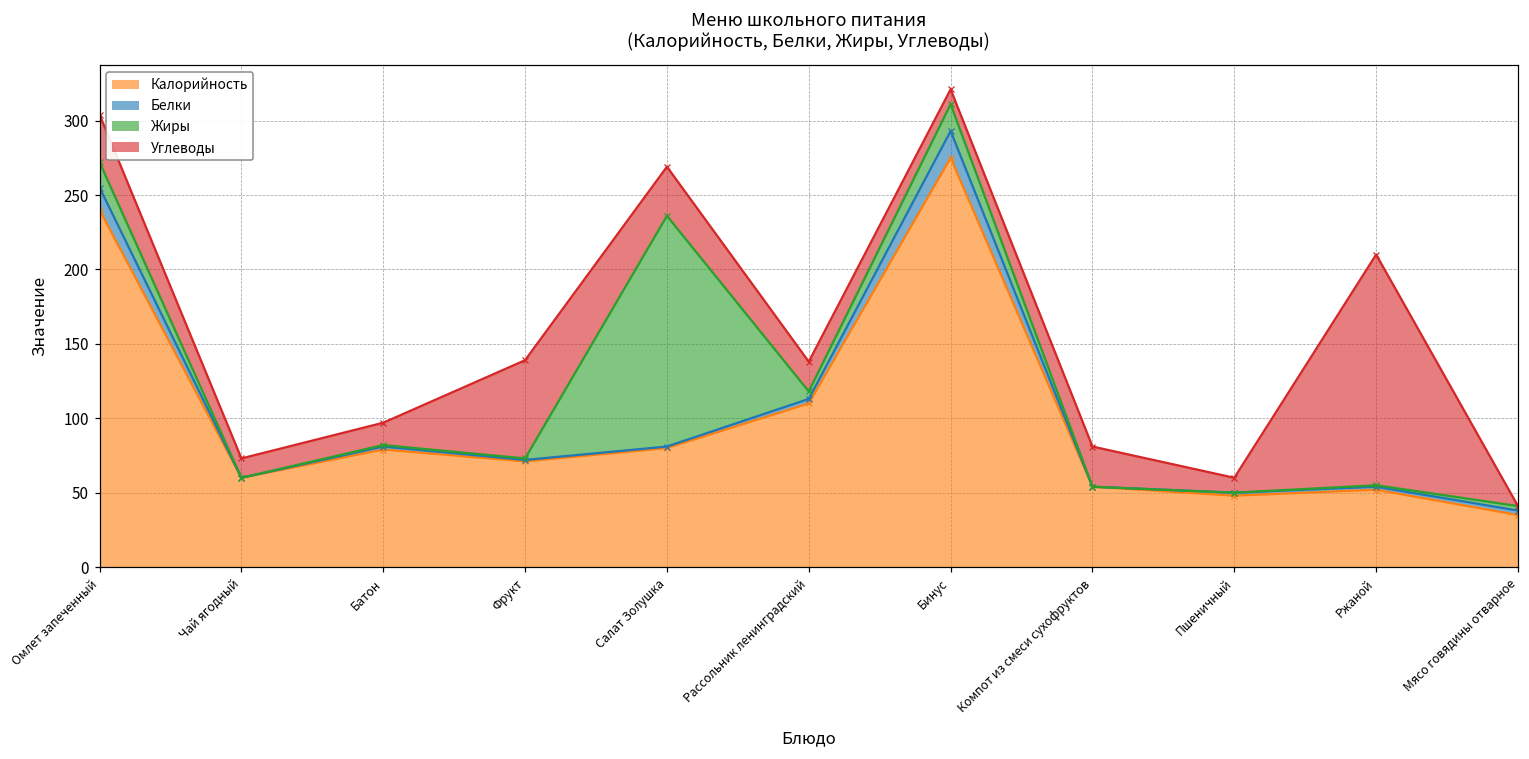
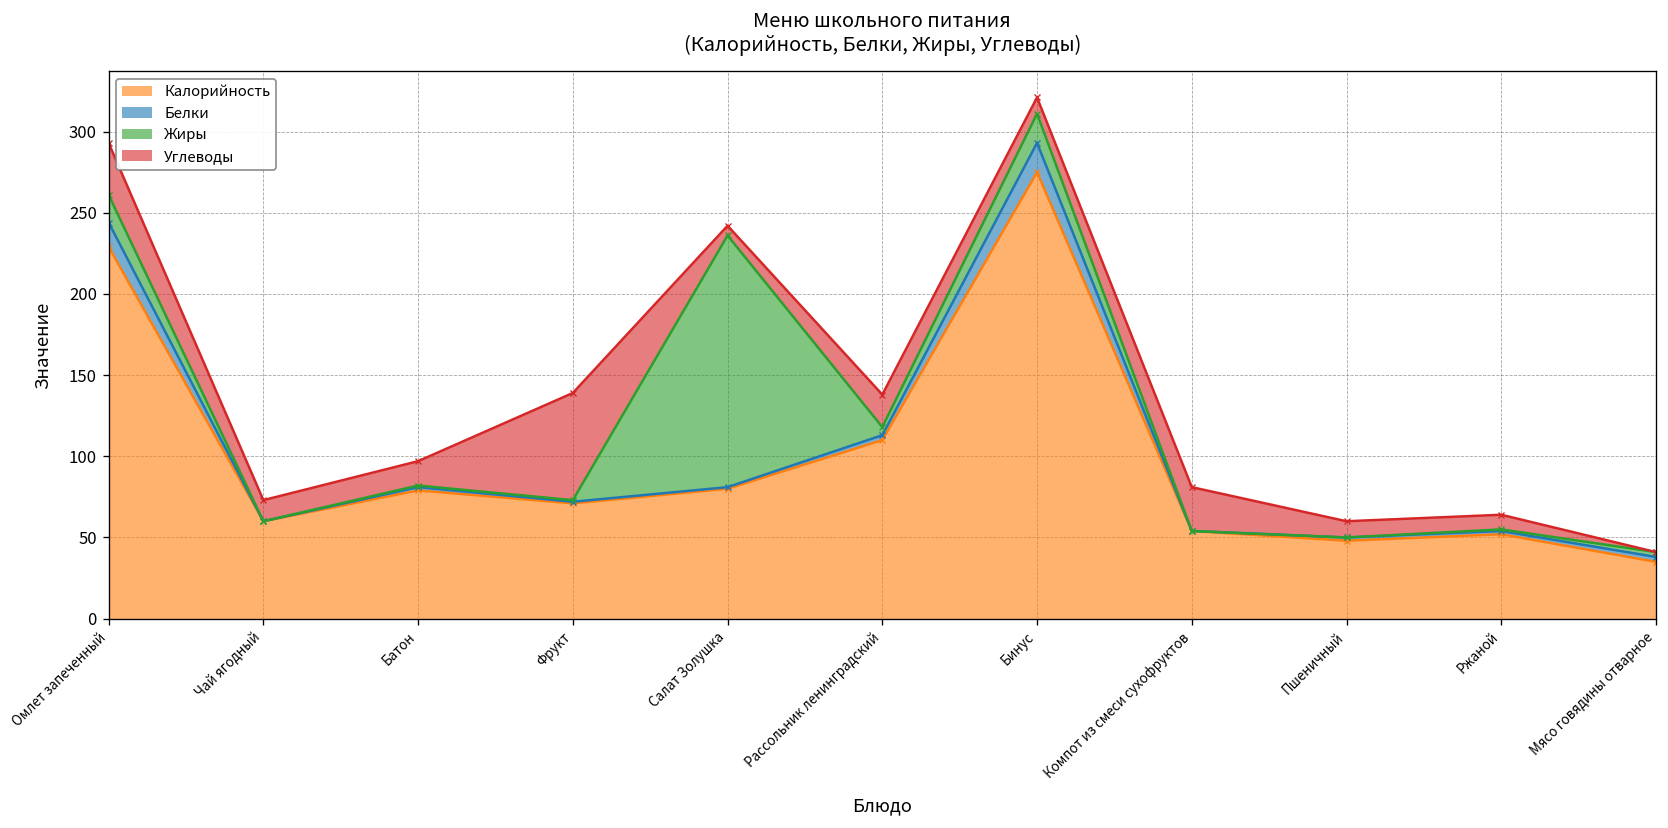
  {
    "Калорийность": {
-     "Омлет запеченный": 240,
+     "Омлет запеченный": 229,
      "Батон": 79,
      "Рассольник ленинградский": 110,
      "Бинус": 275,
      "Пшеничный": 48,
      "Ржаной": 52,
      "Мясо говядины отварное": 35
    },
    "Белки": {
      "Омлет запеченный": 15,
      "Рассольник ленинградский": 3,
      "Бинус": 18,
      "Мясо говядины отварное": 3
    },
    "Жиры": {
      "Омлет запеченный": 17,
      "Салат Золушка": 155,
      "Рассольник ленинградский": 5,
      "Бинус": 18
    },
    "Углеводы": {
      "Омлет запеченный": 32,
      "Чай ягодный": 13,
      "Батон": 15,
      "Фрукт": 66,
-     "Салат Золушка": 33,
+     "Салат Золушка": 6,
      "Рассольник ленинградский": 20,
      "Бинус": 10,
      "Компот из смеси сухофруктов": 27,
      "Пшеничный": 10,
-     "Ржаной": 155
+     "Ржаной": 9
    }
  }
